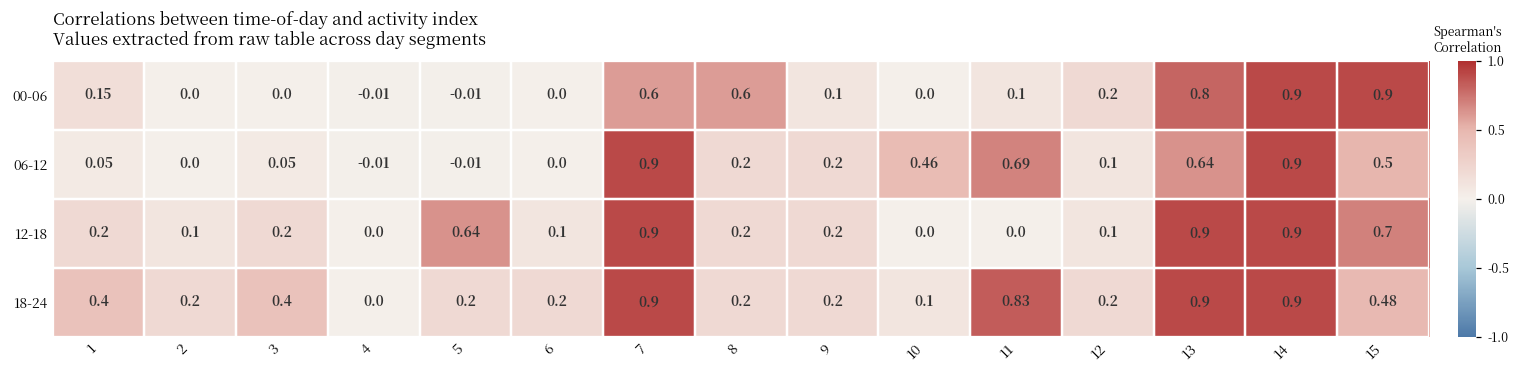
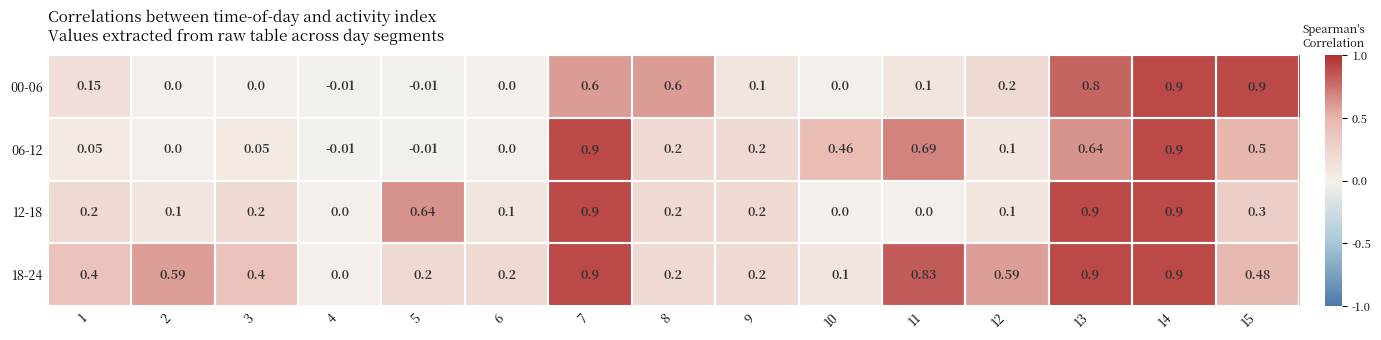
  {
    "00-06": {
      "1": 0.15,
      "2": 0.0,
      "3": 0.0,
      "4": -0.01,
      "5": -0.01,
      "6": 0.0,
      "7": 0.6,
      "8": 0.6,
      "9": 0.1,
      "10": 0.0,
      "11": 0.1,
      "12": 0.2,
      "13": 0.8,
      "14": 0.9,
      "15": 0.9
    },
    "06-12": {
      "1": 0.05,
      "2": 0.0,
      "3": 0.05,
      "4": -0.01,
      "5": -0.01,
      "6": 0.0,
      "7": 0.9,
      "8": 0.2,
      "9": 0.2,
      "10": 0.46,
      "11": 0.69,
      "12": 0.1,
      "13": 0.64,
      "14": 0.9,
      "15": 0.5
    },
    "12-18": {
      "1": 0.2,
      "2": 0.1,
      "3": 0.2,
      "4": 0.0,
      "5": 0.64,
      "6": 0.1,
      "7": 0.9,
      "8": 0.2,
      "9": 0.2,
      "10": 0.0,
      "11": 0.0,
      "12": 0.1,
      "13": 0.9,
      "14": 0.9,
-     "15": 0.7
+     "15": 0.3
    },
    "18-24": {
      "1": 0.4,
-     "2": 0.2,
+     "2": 0.59,
      "3": 0.4,
      "4": 0.0,
      "5": 0.2,
      "6": 0.2,
      "7": 0.9,
      "8": 0.2,
      "9": 0.2,
      "10": 0.1,
      "11": 0.83,
-     "12": 0.2,
+     "12": 0.59,
      "13": 0.9,
      "14": 0.9,
      "15": 0.48
    }
  }
